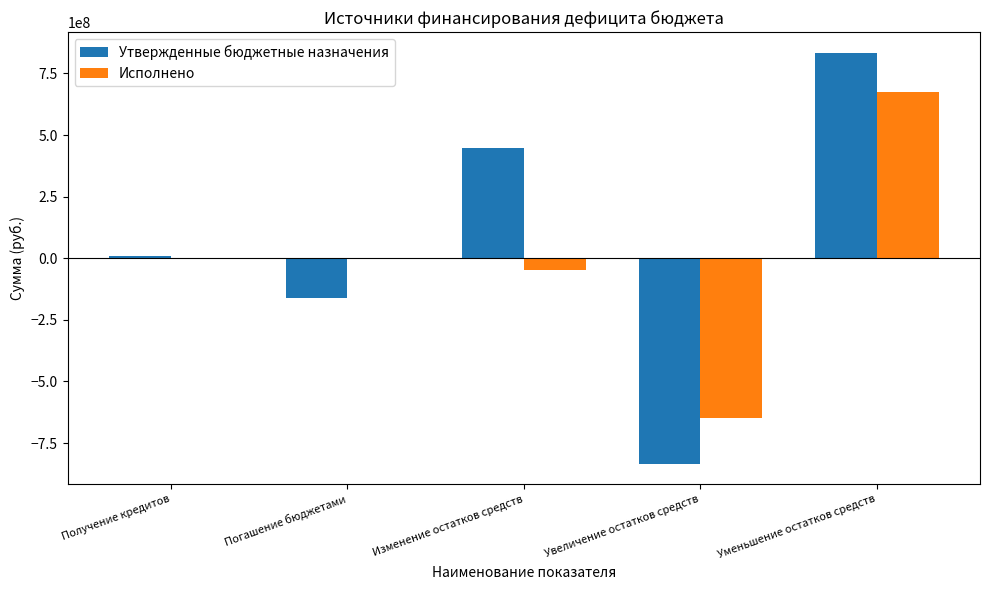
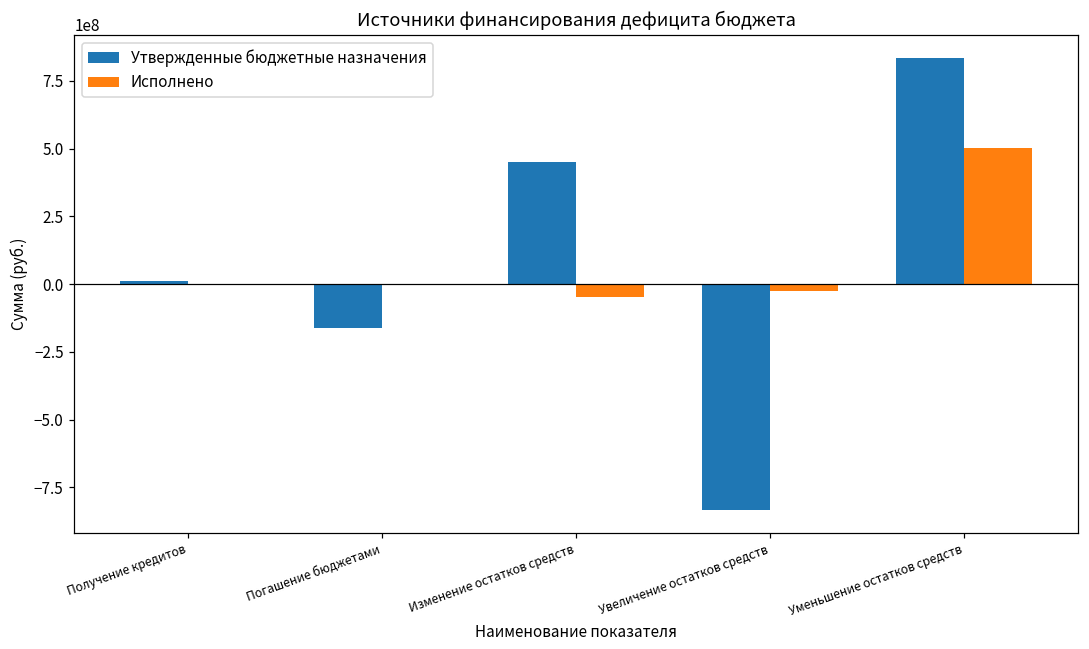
  {
    "Утвержденные бюджетные назначения": {
      "Погашение бюджетами": -160000000,
      "Изменение остатков средств": 450000000,
      "Увеличение остатков средств": -830000000,
      "Уменьшение остатков средств": 830000000
    },
    "Исполнено": {
      "Получение кредитов": 0,
      "Погашение бюджетами": 0,
      "Изменение остатков средств": -50000000,
-     "Увеличение остатков средств": -650000000,
-     "Уменьшение остатков средств": 670000000
+     "Увеличение остатков средств": -20000000,
+     "Уменьшение остатков средств": 500000000
    }
  }
